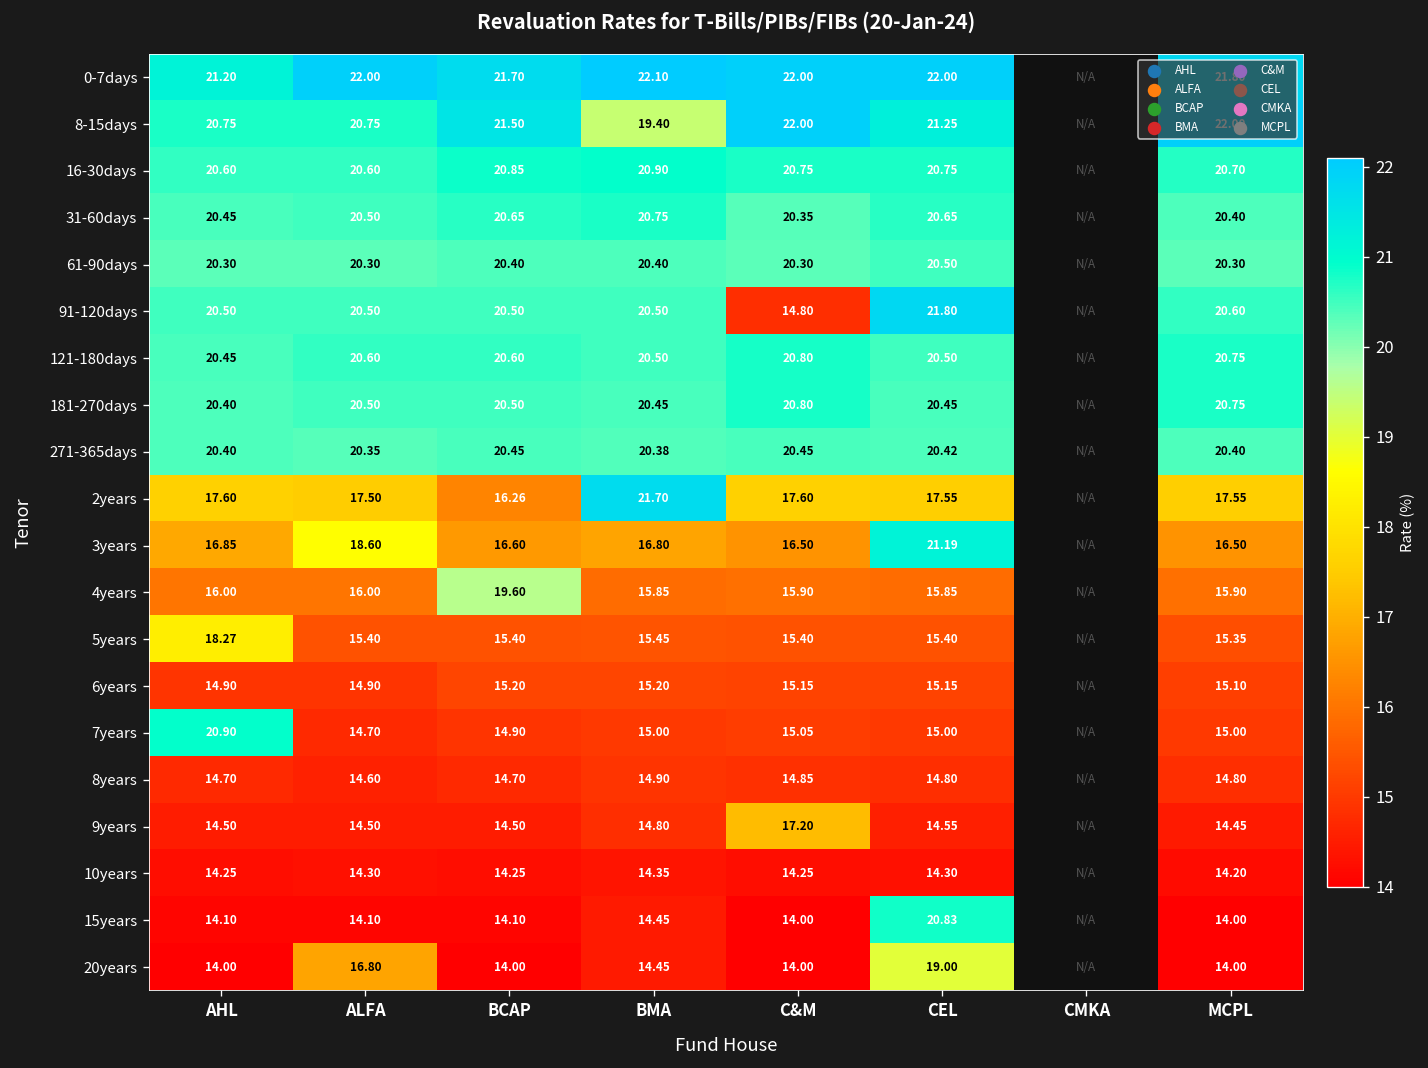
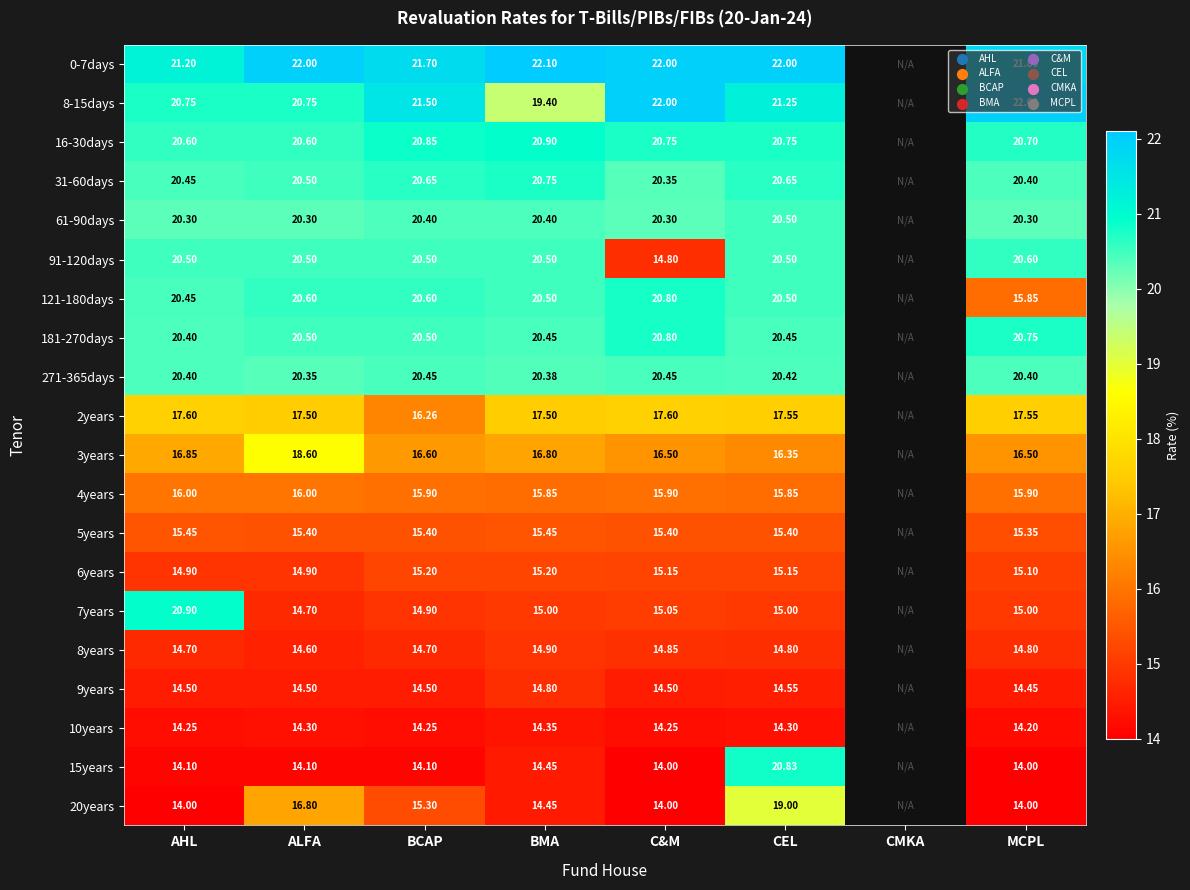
  {
    "0-7days": {
      "AHL": 21.20,
      "ALFA": 22.00,
      "BCAP": 21.70,
      "BMA": 22.10,
      "C&M": 22.00,
      "CEL": 22.00
    },
    "8-15days": {
      "AHL": 20.75,
      "ALFA": 20.75,
      "BCAP": 21.50,
      "BMA": 19.40,
      "C&M": 22.00,
      "CEL": 21.25
    },
    "16-30days": {
      "AHL": 20.60,
      "ALFA": 20.60,
      "BCAP": 20.85,
      "BMA": 20.90,
      "C&M": 20.75,
      "CEL": 20.75,
      "MCPL": 20.70
    },
    "31-60days": {
      "AHL": 20.45,
      "ALFA": 20.50,
      "BCAP": 20.65,
      "BMA": 20.75,
      "C&M": 20.35,
      "CEL": 20.65,
      "MCPL": 20.40
    },
    "61-90days": {
      "AHL": 20.30,
      "ALFA": 20.30,
      "BCAP": 20.40,
      "BMA": 20.40,
      "C&M": 20.30,
      "CEL": 20.50,
      "MCPL": 20.30
    },
    "91-120days": {
      "AHL": 20.50,
      "ALFA": 20.50,
      "BCAP": 20.50,
      "BMA": 20.50,
      "C&M": 14.80,
-     "CEL": 21.80,
+     "CEL": 20.50,
      "MCPL": 20.60
    },
    "121-180days": {
      "AHL": 20.45,
      "ALFA": 20.60,
      "BCAP": 20.60,
      "BMA": 20.50,
      "C&M": 20.80,
      "CEL": 20.50,
-     "MCPL": 20.75
+     "MCPL": 15.85
    },
    "181-270days": {
      "AHL": 20.40,
      "ALFA": 20.50,
      "BCAP": 20.50,
      "BMA": 20.45,
      "C&M": 20.80,
      "CEL": 20.45,
      "MCPL": 20.75
    },
    "271-365days": {
      "AHL": 20.40,
      "ALFA": 20.35,
      "BCAP": 20.45,
      "BMA": 20.38,
      "C&M": 20.45,
      "CEL": 20.42,
      "MCPL": 20.40
    },
    "2years": {
      "AHL": 17.60,
      "ALFA": 17.50,
      "BCAP": 16.26,
-     "BMA": 21.70,
+     "BMA": 17.50,
      "C&M": 17.60,
      "CEL": 17.55,
      "MCPL": 17.55
    },
    "3years": {
      "AHL": 16.85,
      "ALFA": 18.60,
      "BCAP": 16.60,
      "BMA": 16.80,
      "C&M": 16.50,
-     "CEL": 21.19,
+     "CEL": 16.35,
      "MCPL": 16.50
    },
    "4years": {
      "AHL": 16.00,
      "ALFA": 16.00,
-     "BCAP": 19.60,
+     "BCAP": 15.90,
      "BMA": 15.85,
      "C&M": 15.90,
      "CEL": 15.85,
      "MCPL": 15.90
    },
    "5years": {
-     "AHL": 18.27,
+     "AHL": 15.45,
      "ALFA": 15.40,
      "BCAP": 15.40,
      "BMA": 15.45,
      "C&M": 15.40,
      "CEL": 15.40,
      "MCPL": 15.35
    },
    "6years": {
      "AHL": 14.90,
      "ALFA": 14.90,
      "BCAP": 15.20,
      "BMA": 15.20,
      "C&M": 15.15,
      "CEL": 15.15,
      "MCPL": 15.10
    },
    "7years": {
      "AHL": 20.90,
      "ALFA": 14.70,
      "BCAP": 14.90,
      "BMA": 15.00,
      "C&M": 15.05,
      "CEL": 15.00,
      "MCPL": 15.00
    },
    "8years": {
      "AHL": 14.70,
      "ALFA": 14.60,
      "BCAP": 14.70,
      "BMA": 14.90,
      "C&M": 14.85,
      "CEL": 14.80,
      "MCPL": 14.80
    },
    "9years": {
      "AHL": 14.50,
      "ALFA": 14.50,
      "BCAP": 14.50,
      "BMA": 14.80,
-     "C&M": 17.20,
+     "C&M": 14.50,
      "CEL": 14.55,
      "MCPL": 14.45
    },
    "10years": {
      "AHL": 14.25,
      "ALFA": 14.30,
      "BCAP": 14.25,
      "BMA": 14.35,
      "C&M": 14.25,
      "CEL": 14.30,
      "MCPL": 14.20
    },
    "15years": {
      "AHL": 14.10,
      "ALFA": 14.10,
      "BCAP": 14.10,
      "BMA": 14.45,
      "C&M": 14.00,
      "CEL": 20.83,
      "MCPL": 14.00
    },
    "20years": {
      "AHL": 14.00,
      "ALFA": 16.80,
-     "BCAP": 14.00,
+     "BCAP": 15.30,
      "BMA": 14.45,
      "C&M": 14.00,
      "CEL": 19.00,
      "MCPL": 14.00
    }
  }
